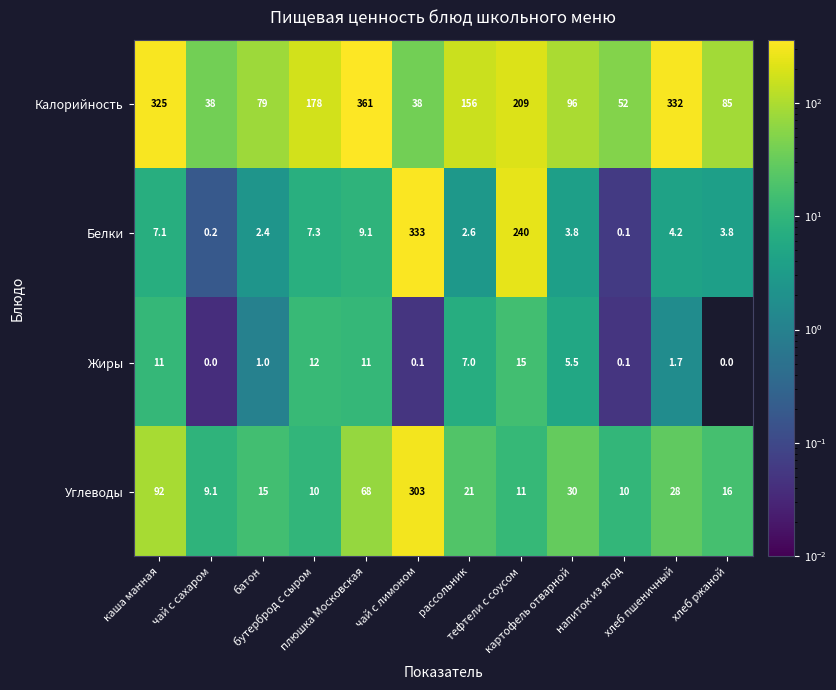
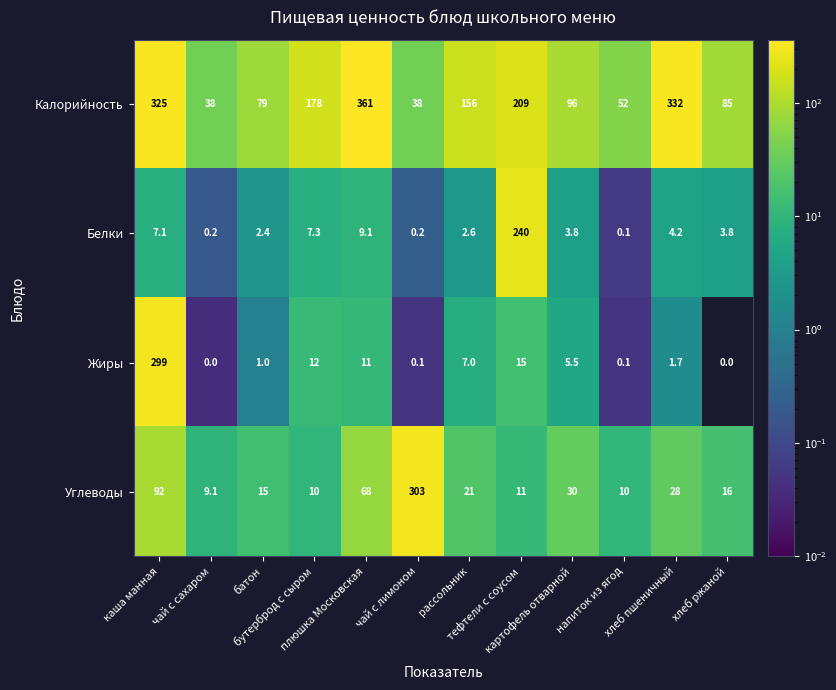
  {
    "Калорийность": {
      "каша манная": 325,
      "чай с сахаром": 38,
      "батон": 79,
      "бутерброд с сыром": 178,
      "плюшка Московская": 361,
      "чай с лимоном": 38,
      "рассольник": 156,
      "тефтели с соусом": 209,
      "картофель отварной": 96,
      "напиток из ягод": 52,
      "хлеб пшеничный": 332,
      "хлеб ржаной": 85
    },
    "Белки": {
      "каша манная": 7.1,
      "чай с сахаром": 0.2,
      "батон": 2.4,
      "бутерброд с сыром": 7.3,
      "плюшка Московская": 9.1,
-     "чай с лимоном": 333,
+     "чай с лимоном": 0.2,
      "рассольник": 2.6,
      "тефтели с соусом": 240,
      "картофель отварной": 3.8,
      "напиток из ягод": 0.1,
      "хлеб пшеничный": 4.2,
      "хлеб ржаной": 3.8
    },
    "Жиры": {
-     "каша манная": 11,
+     "каша манная": 299,
      "чай с сахаром": 0.0,
      "батон": 1.0,
      "бутерброд с сыром": 12,
      "плюшка Московская": 11,
      "чай с лимоном": 0.1,
      "рассольник": 7.0,
      "тефтели с соусом": 15,
      "картофель отварной": 5.5,
      "напиток из ягод": 0.1,
      "хлеб пшеничный": 1.7,
      "хлеб ржаной": 0.0
    },
    "Углеводы": {
      "каша манная": 92,
      "чай с сахаром": 9.1,
      "батон": 15,
      "бутерброд с сыром": 10,
      "плюшка Московская": 68,
      "чай с лимоном": 303,
      "рассольник": 21,
      "тефтели с соусом": 11,
      "картофель отварной": 30,
      "напиток из ягод": 10,
      "хлеб пшеничный": 28,
      "хлеб ржаной": 16
    }
  }
